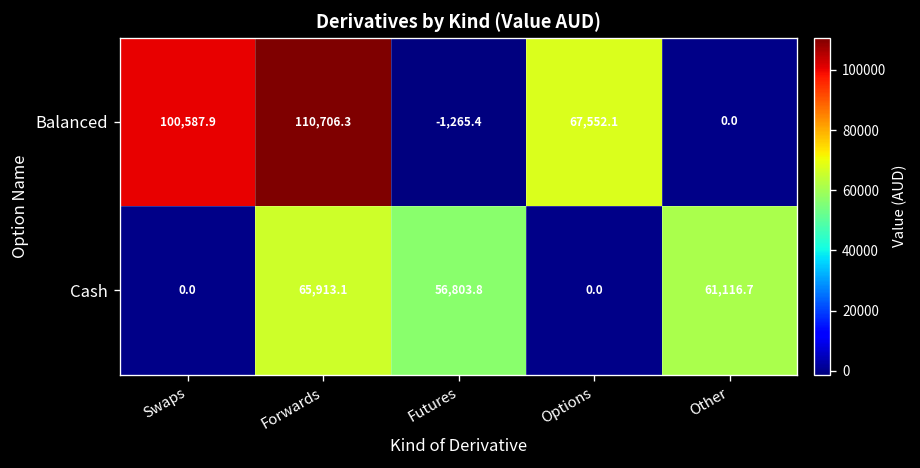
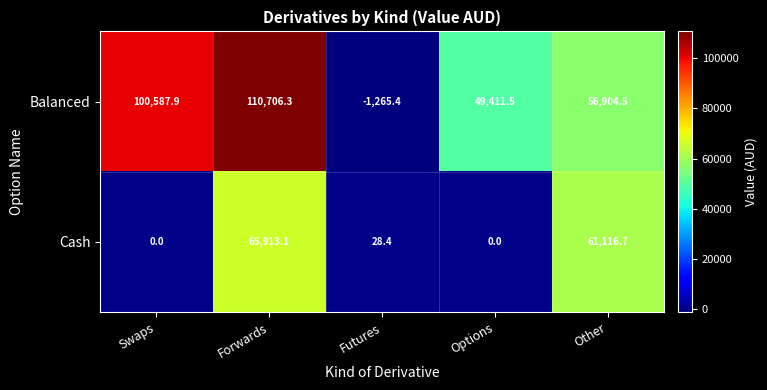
  {
    "Balanced": {
      "Swaps": "100,587.9",
      "Forwards": "110,706.3",
      "Futures": "-1,265.4",
-     "Options": "67,552.1",
-     "Other": "0.0"
+     "Options": "49,411.5",
+     "Other": "56,904.5"
    },
    "Cash": {
      "Swaps": "0.0",
      "Forwards": "65,913.1",
-     "Futures": "56,803.8",
+     "Futures": "28.4",
      "Options": "0.0",
      "Other": "61,116.7"
    }
  }
